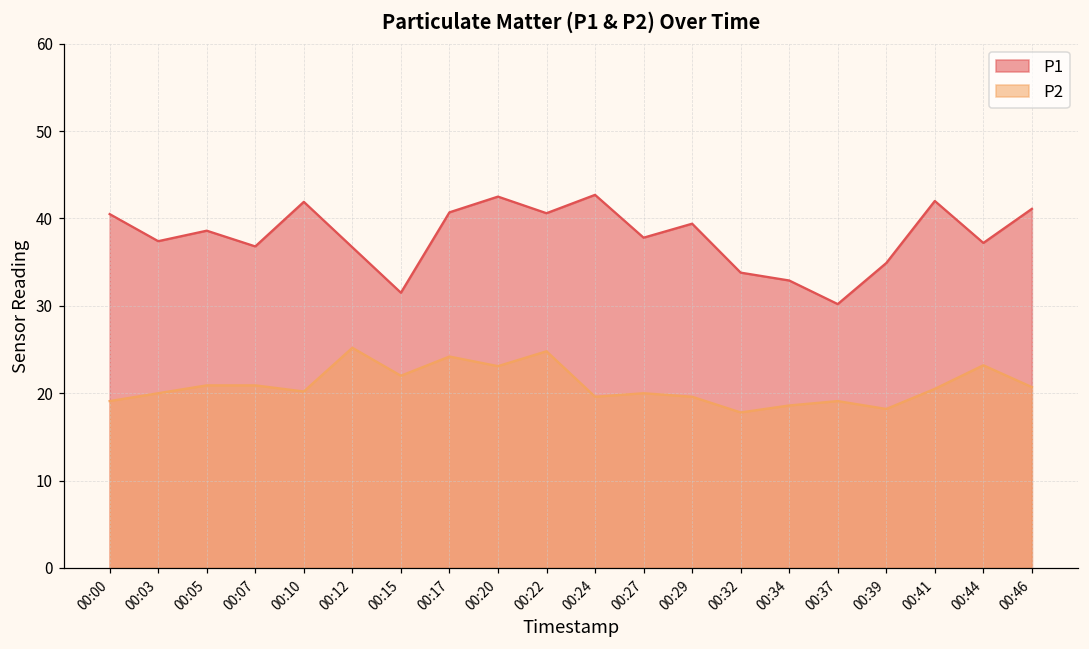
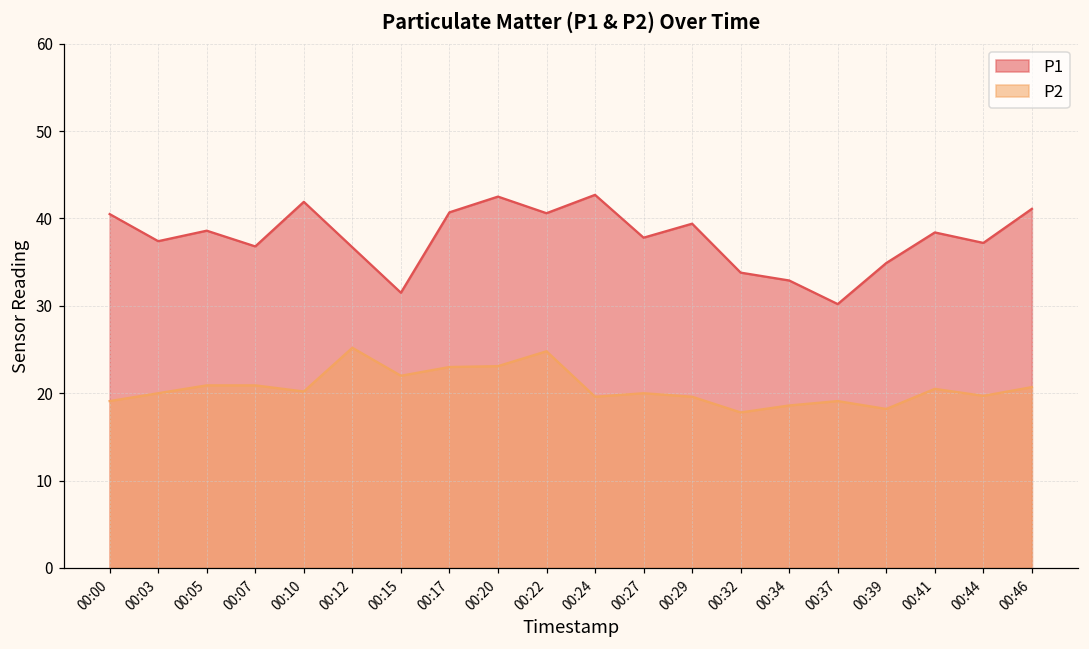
  {
    "P1": {
      "00:00": 41,
      "00:03": 37,
      "00:05": 39,
      "00:07": 37,
      "00:10": 42,
      "00:12": 37,
      "00:15": 32,
      "00:17": 41,
      "00:20": 43,
      "00:22": 41,
      "00:24": 43,
      "00:27": 38,
      "00:29": 39,
      "00:32": 34,
      "00:34": 33,
      "00:37": 30,
      "00:39": 35,
-     "00:41": 42,
+     "00:41": 38,
      "00:44": 37,
      "00:46": 41
    },
    "P2": {
      "00:00": 19,
      "00:03": 20,
      "00:05": 21,
      "00:07": 21,
      "00:10": 20,
      "00:12": 25,
      "00:15": 22,
-     "00:17": 24,
+     "00:17": 23,
      "00:20": 23,
      "00:22": 25,
      "00:24": 20,
      "00:27": 20,
      "00:29": 20,
      "00:32": 18,
      "00:34": 19,
      "00:37": 19,
      "00:39": 18,
      "00:41": 21,
-     "00:44": 23,
+     "00:44": 20,
      "00:46": 21
    }
  }
